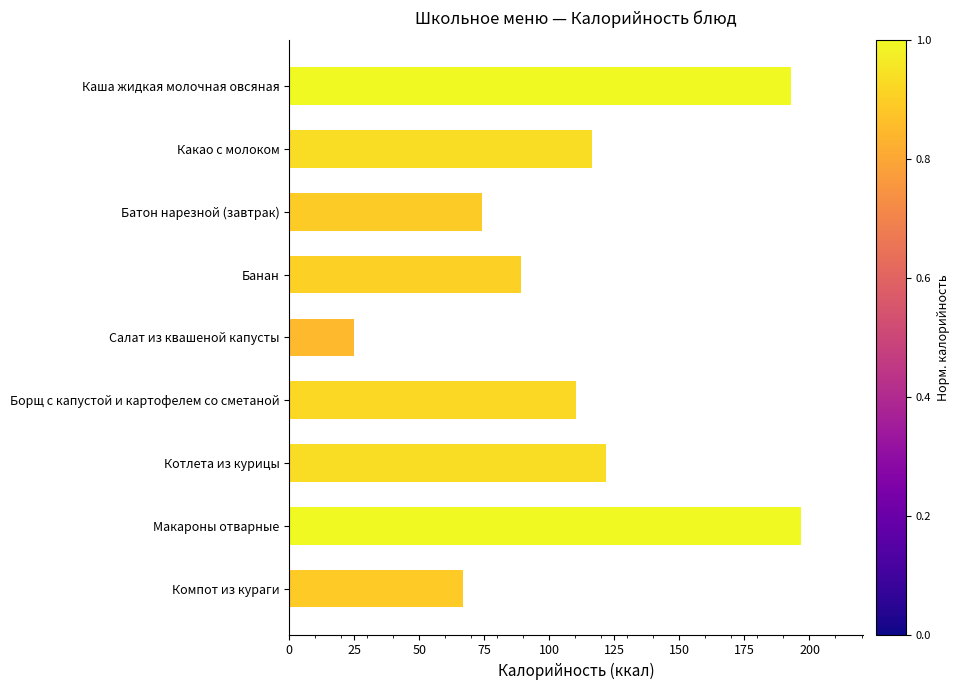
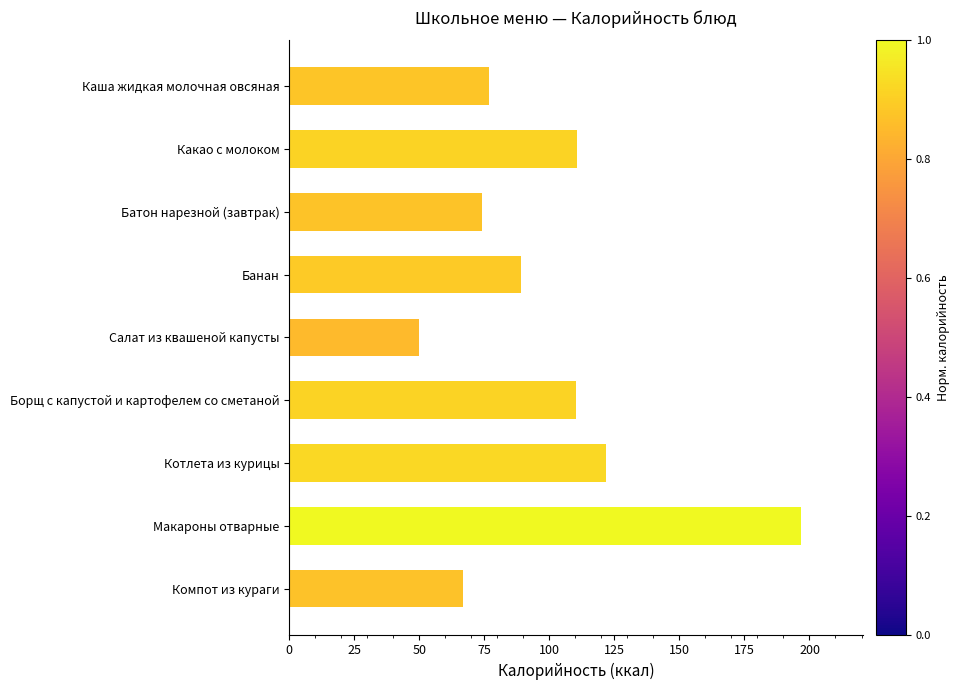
  {
-   "Каша жидкая молочная овсяная": 193,
-   "Какао с молоком": 116,
+   "Каша жидкая молочная овсяная": 77,
+   "Какао с молоком": 111,
    "Батон нарезной (завтрак)": 74,
    "Банан": 89,
-   "Салат из квашеной капусты": 25,
+   "Салат из квашеной капусты": 50,
    "Борщ с капустой и картофелем со сметаной": 110,
    "Котлета из курицы": 122,
    "Макароны отварные": 197,
    "Компот из кураги": 67
  }
